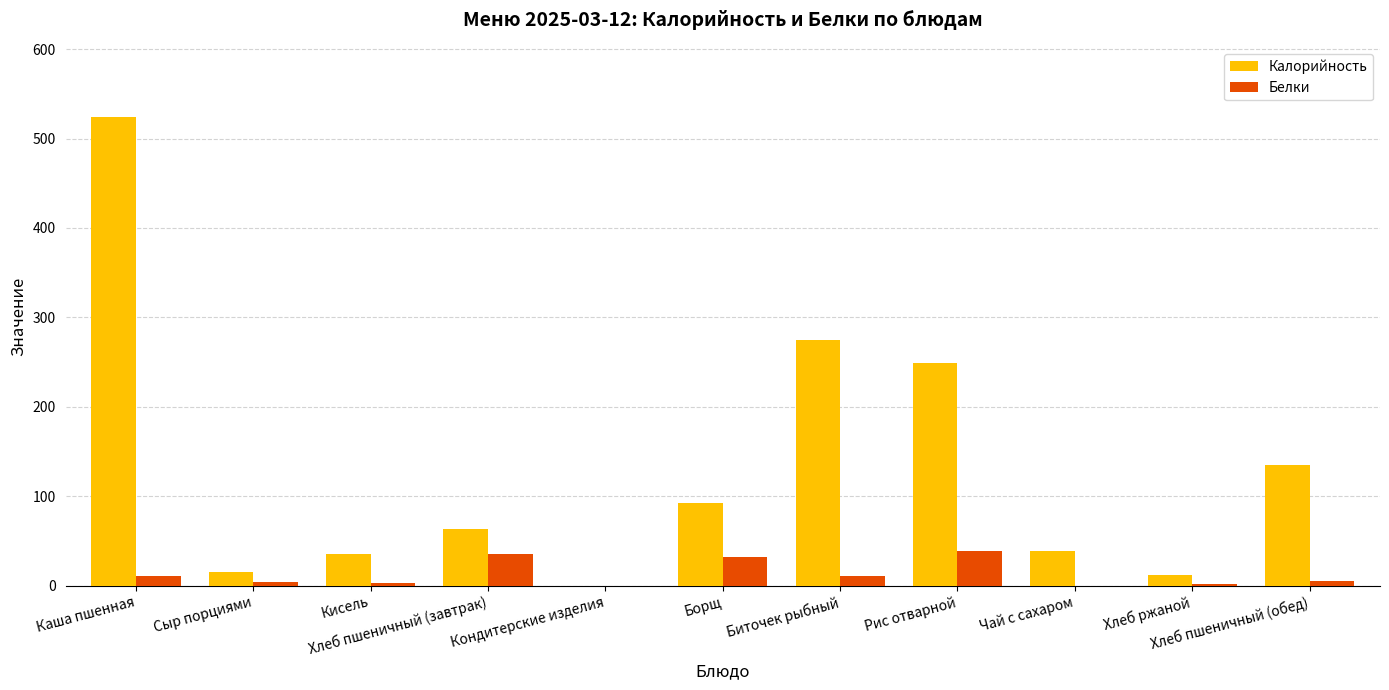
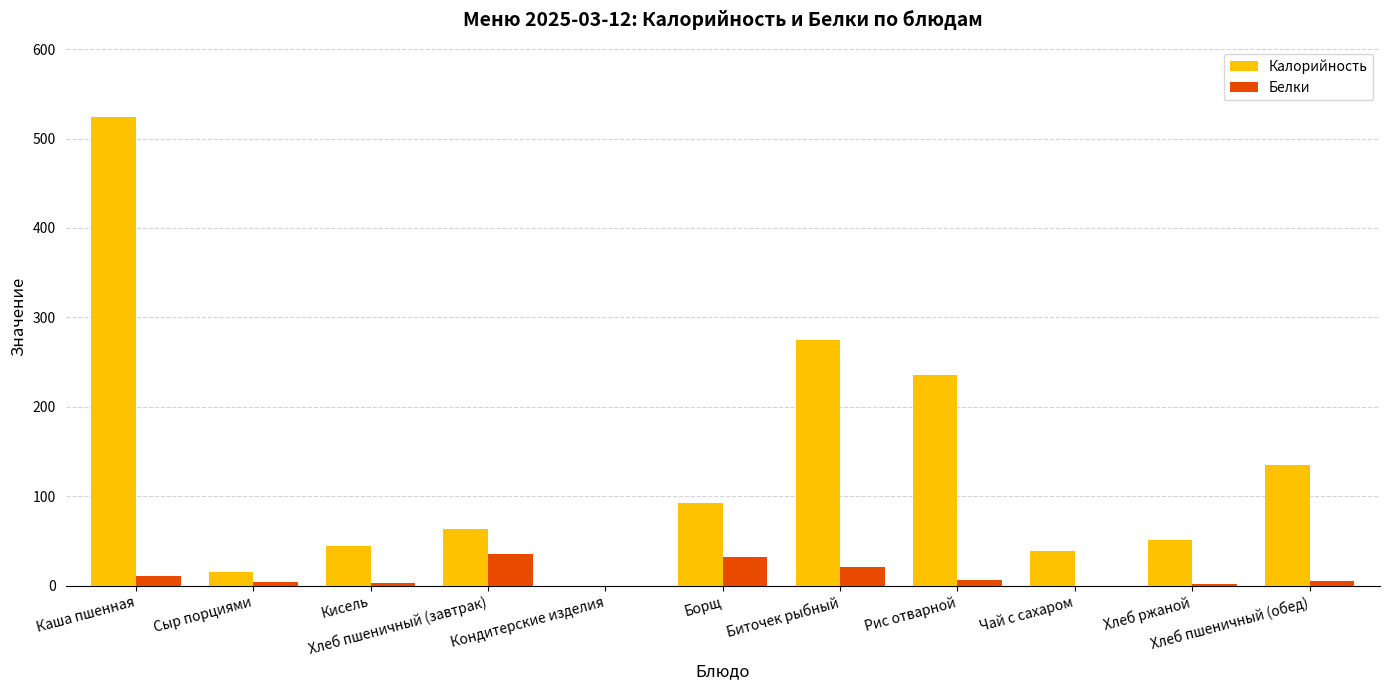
  {
    "Калорийность": {
      "Каша пшенная": 520,
      "Сыр порциями": 20,
-     "Кисель": 35,
+     "Кисель": 44,
      "Хлеб пшеничный (завтрак)": 60,
      "Кондитерские изделия": 0,
      "Борщ": 90,
      "Биточек рыбный": 280,
-     "Рис отварной": 250,
+     "Рис отварной": 240,
      "Чай с сахаром": 40,
-     "Хлеб ржаной": 10,
+     "Хлеб ржаной": 50,
      "Хлеб пшеничный (обед)": 140
    },
    "Белки": {
      "Каша пшенная": 10,
      "Сыр порциями": 0,
      "Кисель": 0,
      "Хлеб пшеничный (завтрак)": 40,
      "Кондитерские изделия": 0,
      "Борщ": 30,
-     "Биточек рыбный": 10,
-     "Рис отварной": 40,
+     "Биточек рыбный": 20,
+     "Рис отварной": 10,
      "Чай с сахаром": 0,
      "Хлеб пшеничный (обед)": 10
    }
  }
